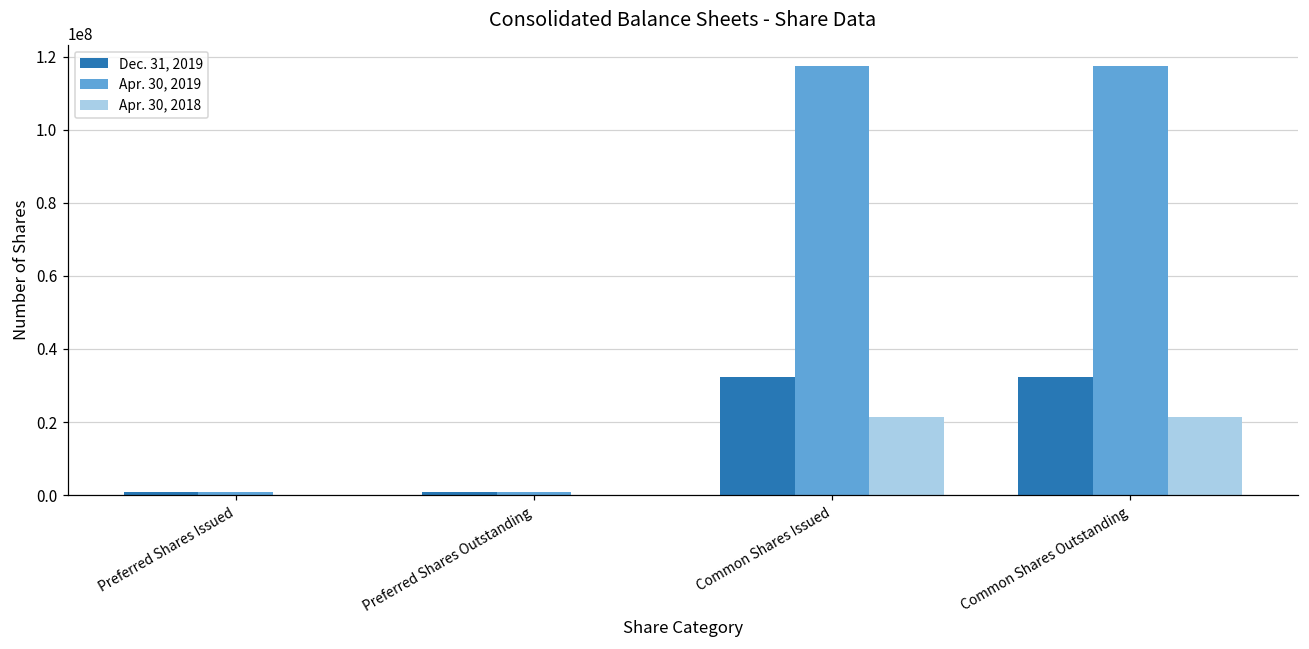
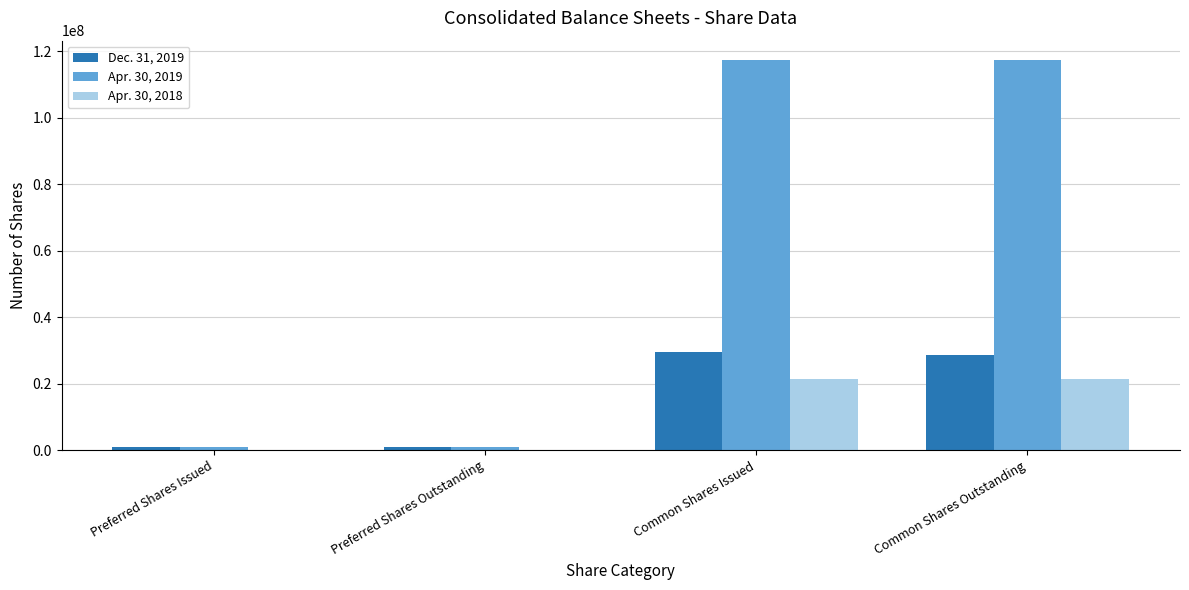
  {
    "Dec. 31, 2019": {
      "Preferred Shares Issued": 1000000,
      "Preferred Shares Outstanding": 1000000,
-     "Common Shares Issued": 32000000,
-     "Common Shares Outstanding": 32000000
+     "Common Shares Issued": 30000000,
+     "Common Shares Outstanding": 29000000
    },
    "Apr. 30, 2019": {
      "Preferred Shares Issued": 1000000,
      "Preferred Shares Outstanding": 1000000,
      "Common Shares Issued": 117000000,
      "Common Shares Outstanding": 117000000
    },
    "Apr. 30, 2018": {
      "Preferred Shares Issued": 0,
      "Preferred Shares Outstanding": 0,
      "Common Shares Issued": 21000000,
      "Common Shares Outstanding": 21000000
    }
  }
